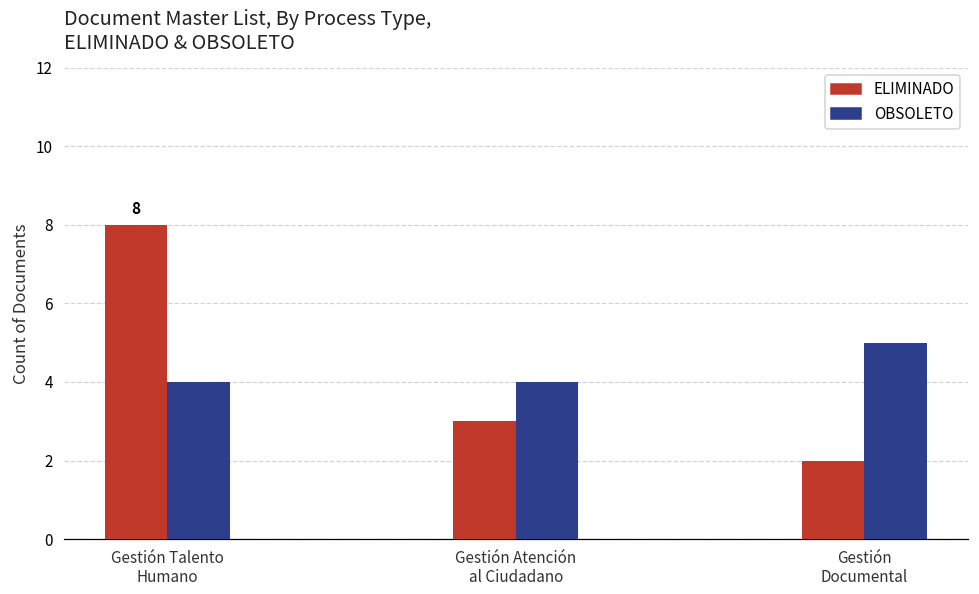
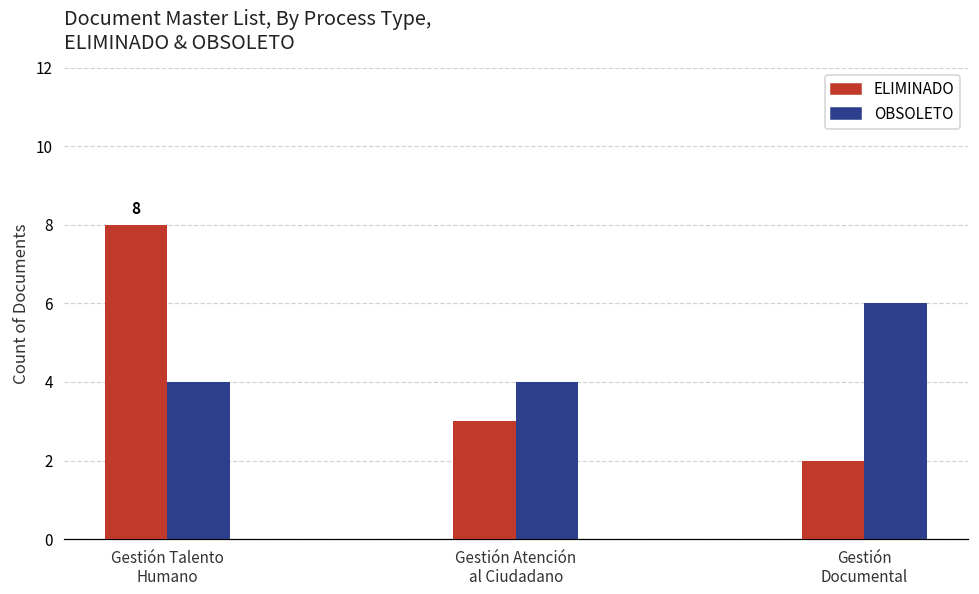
  {
    "ELIMINADO": {
      "Gestión Talento Humano": 8
    },
    "OBSOLETO": {
      "Gestión Talento Humano": 4,
      "Gestión Atención al Ciudadano": 4,
-     "Gestión Documental": 5
+     "Gestión Documental": 6
    }
  }
